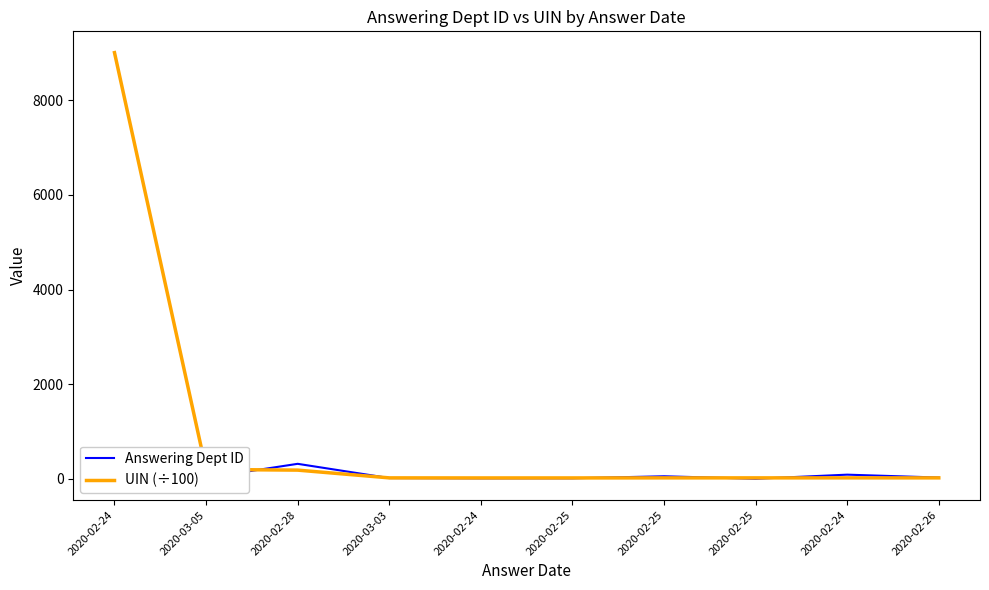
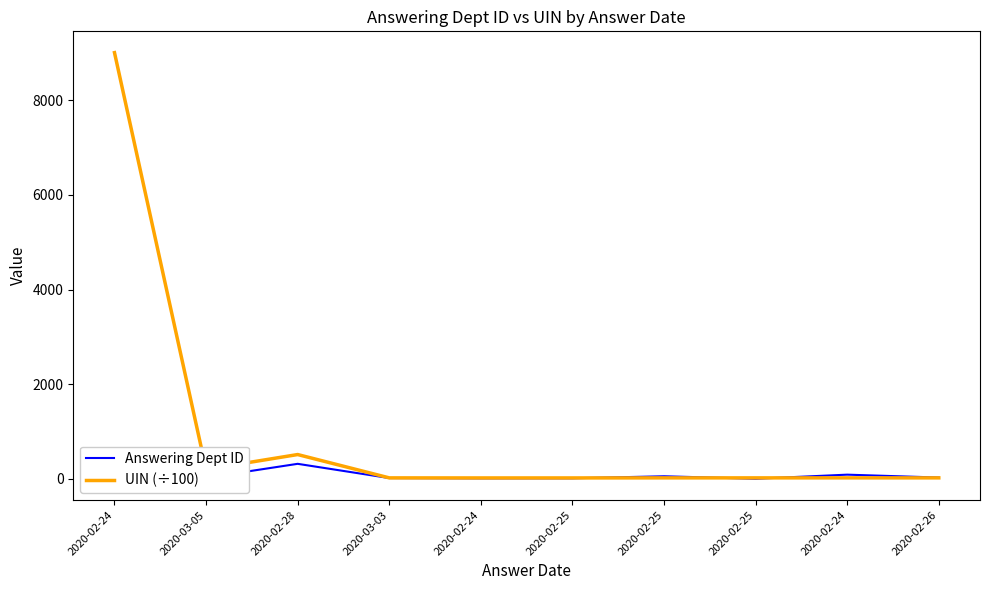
  {
    "Answering Dept ID": {
      "2020-02-28": 300
    },
    "UIN (÷100)": {
-     "2020-02-28": 200
+     "2020-02-28": 500
    }
  }
